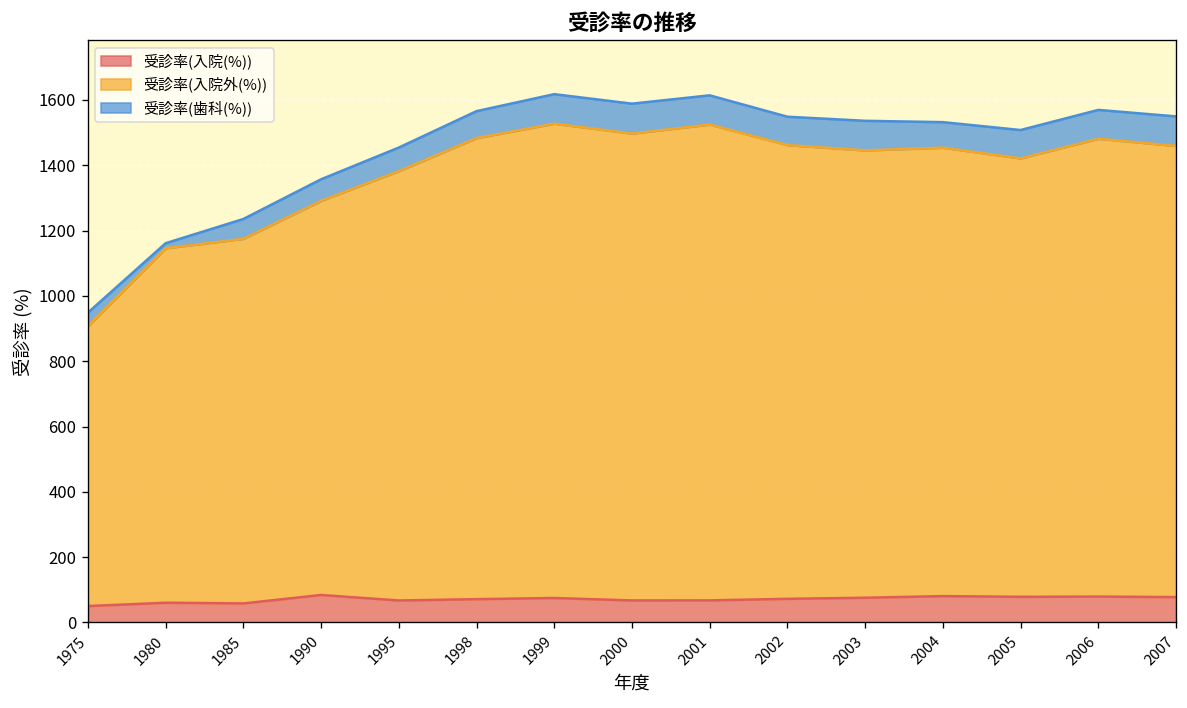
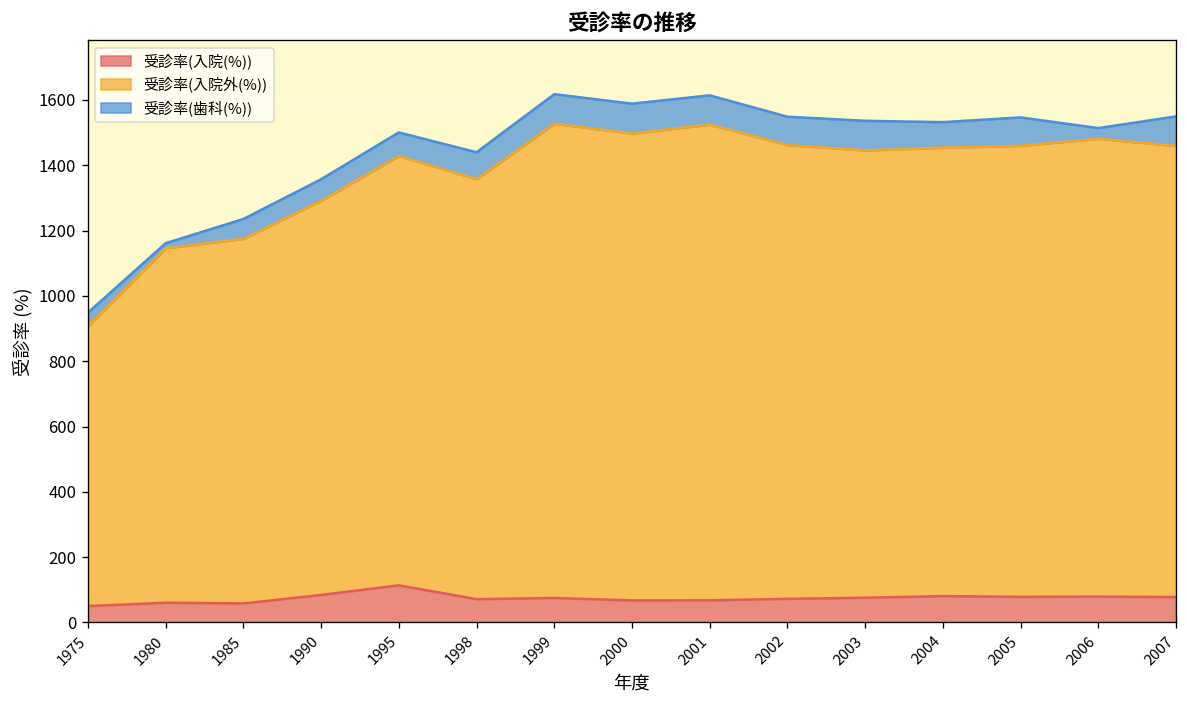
  {
    "受診率(入院(%))": {
      "1975": 50,
      "1980": 60,
      "1985": 60,
      "1990": 80,
-     "1995": 70,
+     "1995": 110,
      "1998": 70,
      "1999": 80,
      "2000": 70,
      "2001": 70,
      "2002": 70,
      "2003": 80,
      "2004": 80,
      "2005": 80,
      "2006": 80,
      "2007": 80
    },
    "受診率(入院外(%))": {
      "1975": 860,
      "1980": 1090,
      "1985": 1120,
      "1990": 1210,
      "1995": 1310,
-     "1998": 1410,
+     "1998": 1290,
      "1999": 1450,
      "2000": 1430,
      "2001": 1460,
      "2002": 1390,
      "2003": 1370,
      "2004": 1370,
-     "2005": 1340,
+     "2005": 1380,
      "2006": 1400,
      "2007": 1380
    },
    "受診率(歯科(%))": {
      "1975": 40,
      "1980": 20,
      "1985": 60,
      "1990": 70,
      "1995": 70,
      "1998": 80,
      "1999": 90,
      "2000": 90,
      "2001": 90,
      "2002": 90,
      "2003": 90,
      "2004": 80,
      "2005": 90,
-     "2006": 90,
+     "2006": 30,
      "2007": 90
    }
  }
